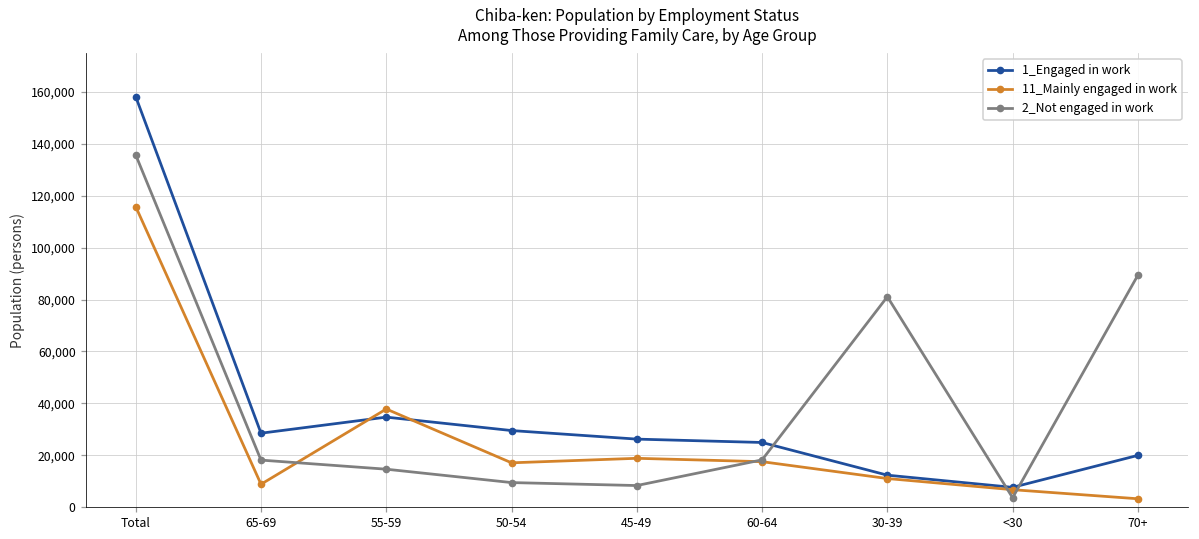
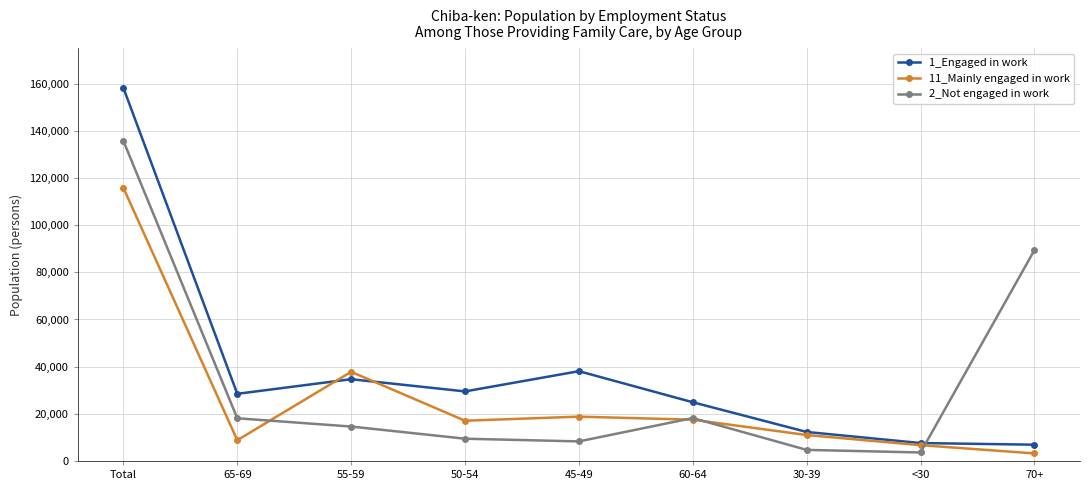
  {
    "1_Engaged in work": {
      "Total": "158,000",
      "65-69": "28,000",
      "55-59": "35,000",
      "50-54": "30,000",
-     "45-49": "26,000",
+     "45-49": "38,000",
      "60-64": "25,000",
      "30-39": "12,000",
-     "70+": "20,000"
+     "70+": "7,000"
    },
    "11_Mainly engaged in work": {
      "Total": "116,000",
      "65-69": "9,000",
      "55-59": "38,000",
      "50-54": "17,000",
      "45-49": "19,000",
      "30-39": "11,000",
      "70+": "3,000"
    },
    "2_Not engaged in work": {
      "Total": "136,000",
      "65-69": "18,000",
      "55-59": "15,000",
      "50-54": "9,000",
      "45-49": "8,000",
-     "30-39": "81,000",
+     "30-39": "5,000",
      "<30": "4,000",
      "70+": "89,000"
    }
  }
